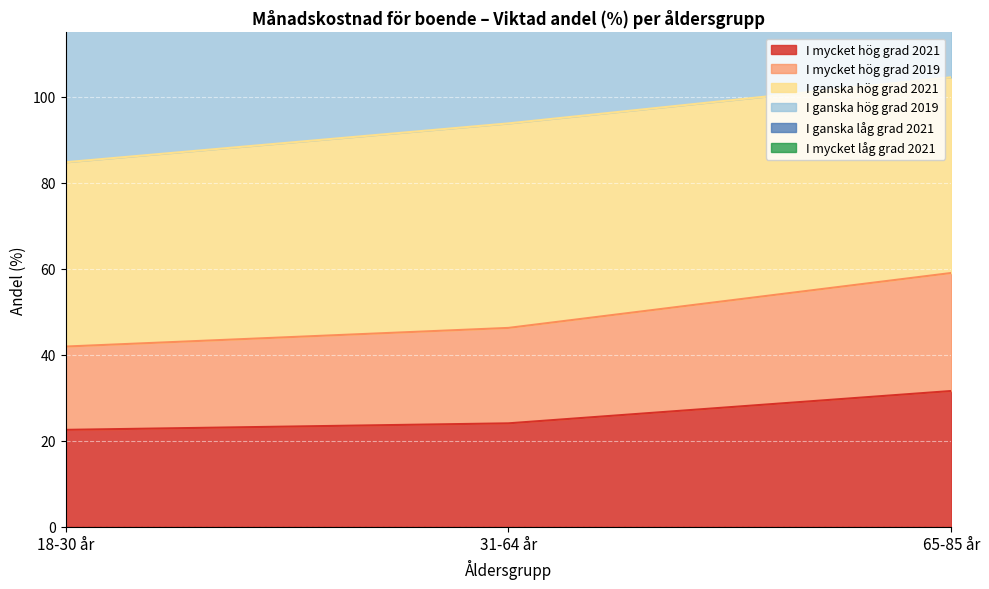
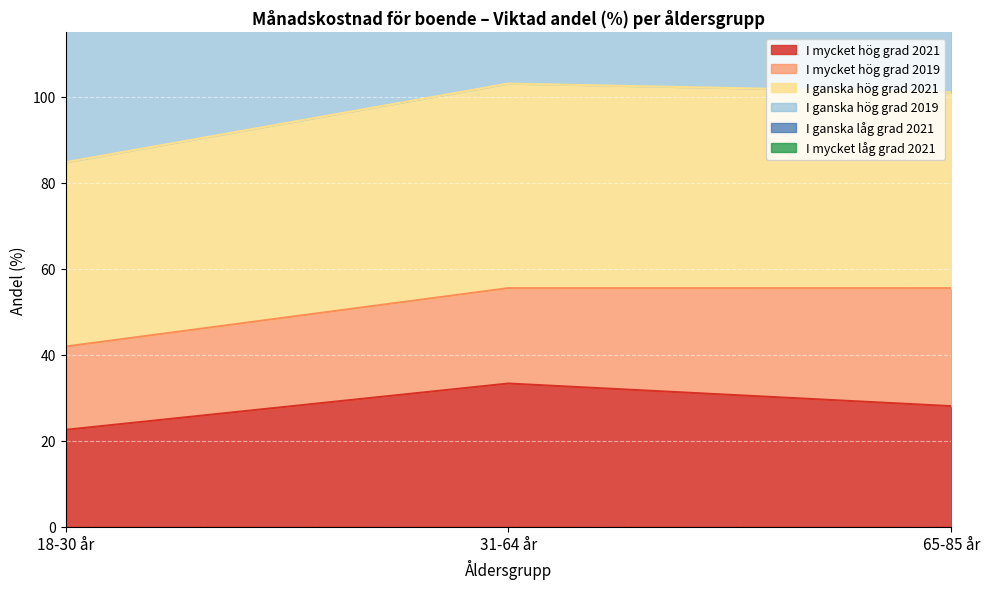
  {
    "I mycket hög grad 2021": {
      "18-30 år": 23,
-     "31-64 år": 24,
-     "65-85 år": 32
+     "31-64 år": 33,
+     "65-85 år": 28
    },
    "I mycket hög grad 2019": {
      "18-30 år": 19,
      "31-64 år": 22,
      "65-85 år": 27
    },
    "I ganska hög grad 2021": {
      "18-30 år": 43,
      "31-64 år": 48,
      "65-85 år": 46
    }
  }
